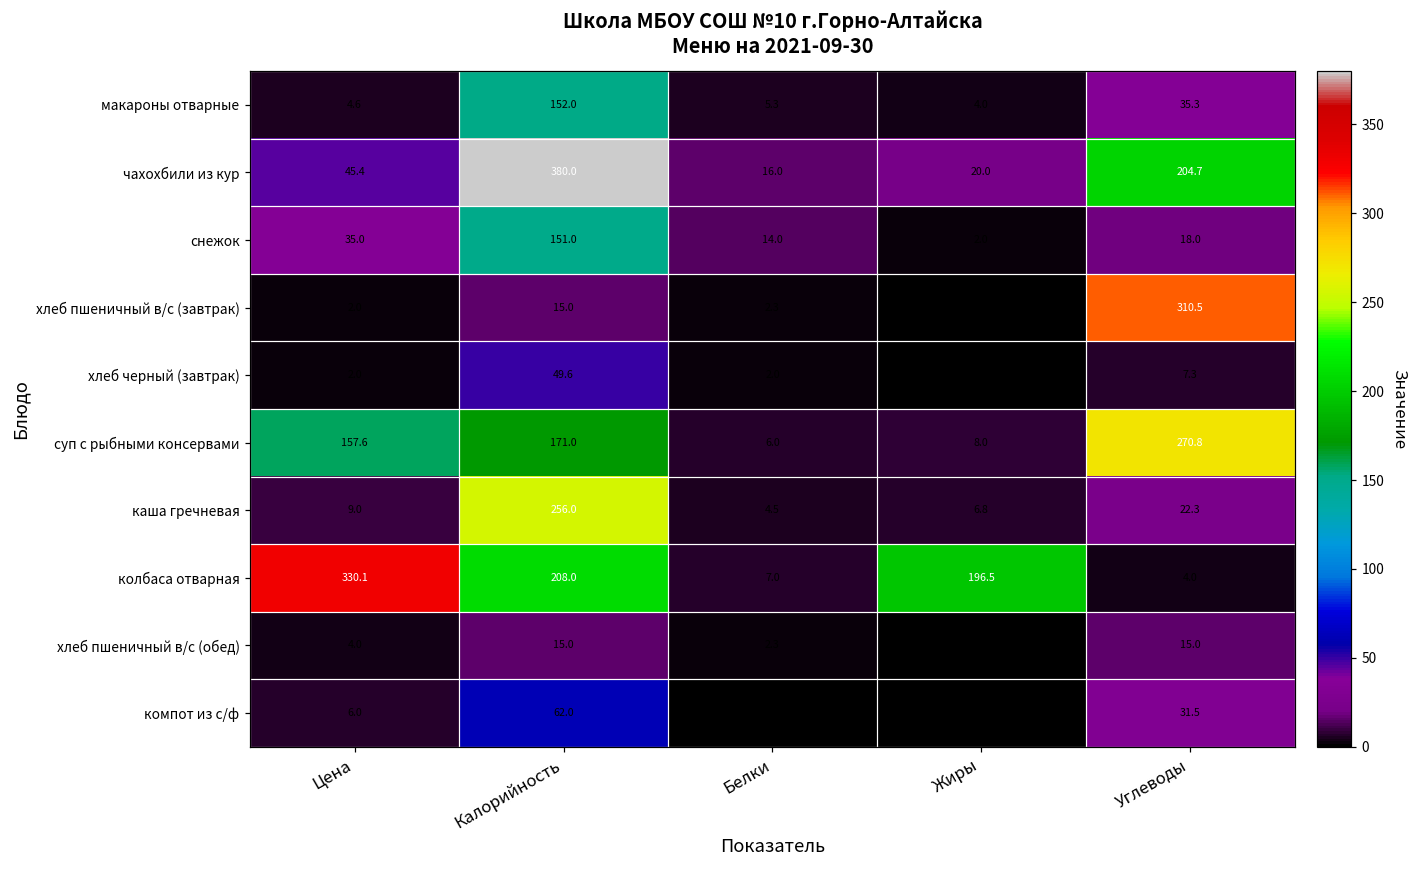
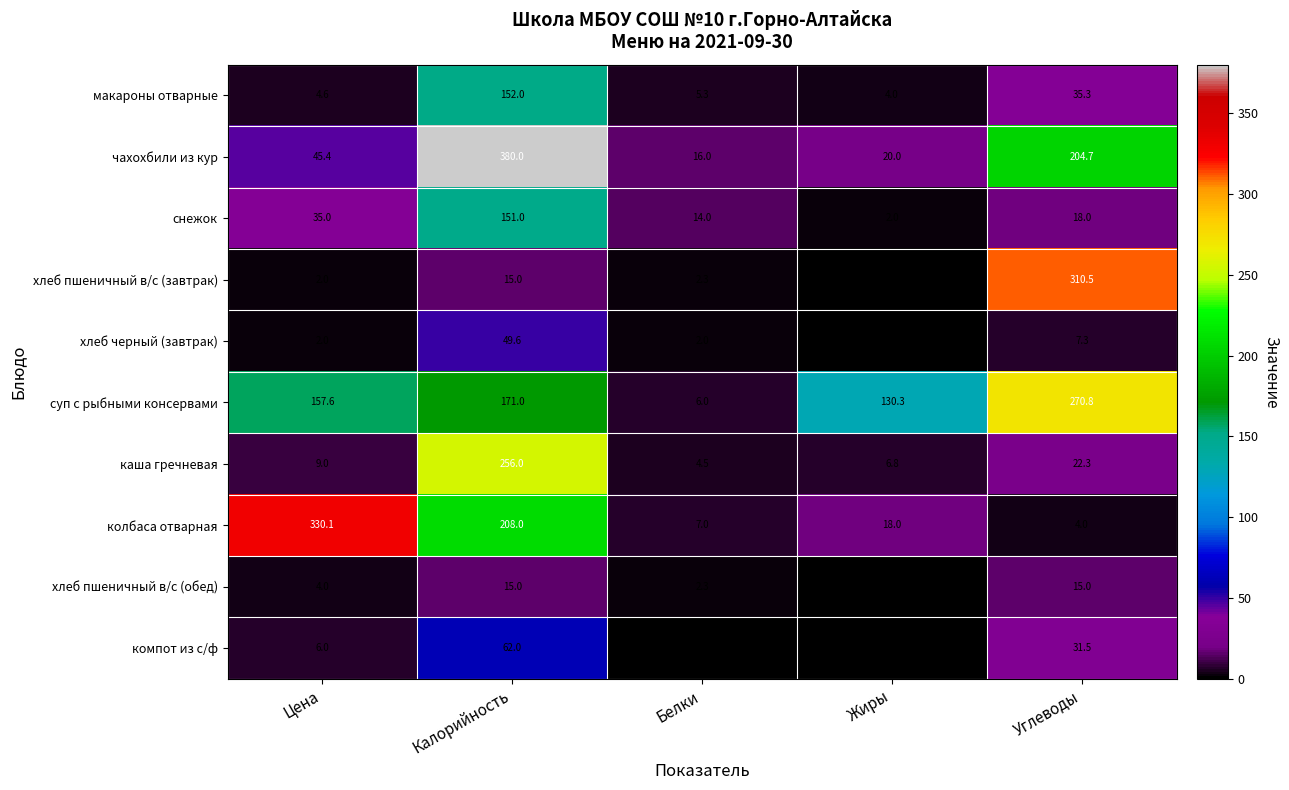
  {
    "макароны отварные": {
      "Калорийность": 152.0,
      "Углеводы": 35.3
    },
    "чахохбили из кур": {
      "Цена": 45.4,
      "Калорийность": 380.0,
      "Белки": 16.0,
      "Жиры": 20.0,
      "Углеводы": 204.7
    },
    "снежок": {
      "Цена": 35.0,
      "Калорийность": 151.0,
      "Белки": 14.0,
      "Углеводы": 18.0
    },
    "хлеб пшеничный в/с (завтрак)": {
      "Калорийность": 15.0,
      "Углеводы": 310.5
    },
    "хлеб черный (завтрак)": {
      "Калорийность": 49.6
    },
    "суп с рыбными консервами": {
      "Цена": 157.6,
      "Калорийность": 171.0,
-     "Жиры": 8.0,
+     "Жиры": 130.3,
      "Углеводы": 270.8
    },
    "каша гречневая": {
      "Цена": 9.0,
      "Калорийность": 256.0,
      "Углеводы": 22.3
    },
    "колбаса отварная": {
      "Цена": 330.1,
      "Калорийность": 208.0,
-     "Жиры": 196.5
+     "Жиры": 18.0
    },
    "хлеб пшеничный в/с (обед)": {
      "Калорийность": 15.0,
      "Углеводы": 15.0
    },
    "компот из с/ф": {
      "Калорийность": 62.0,
      "Углеводы": 31.5
    }
  }
